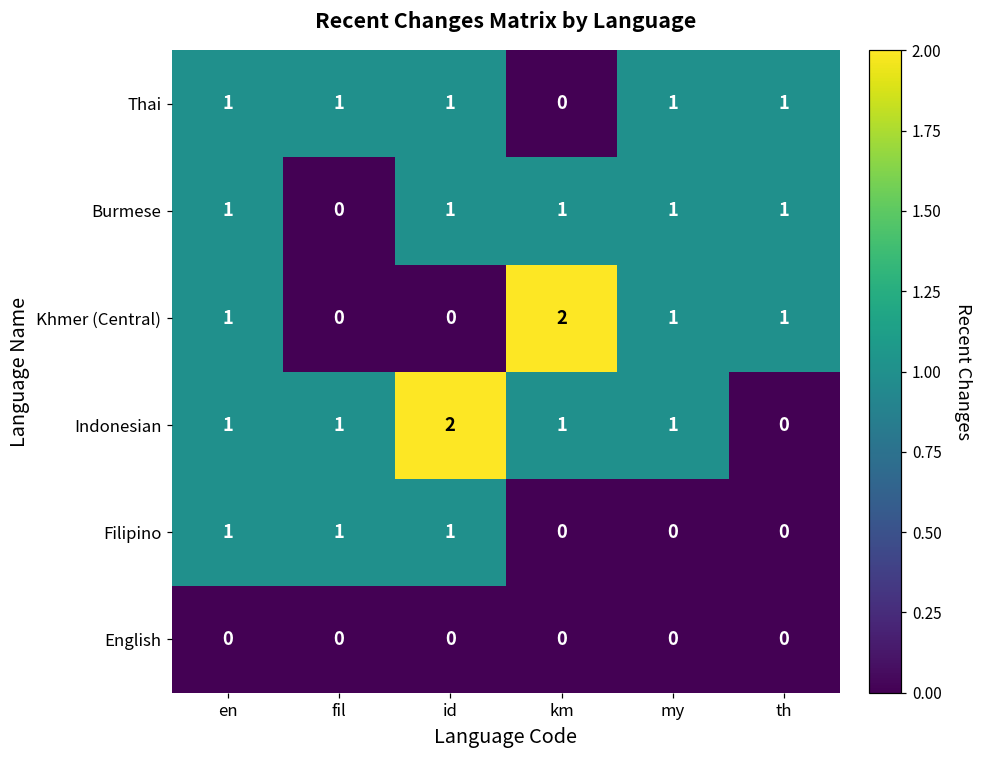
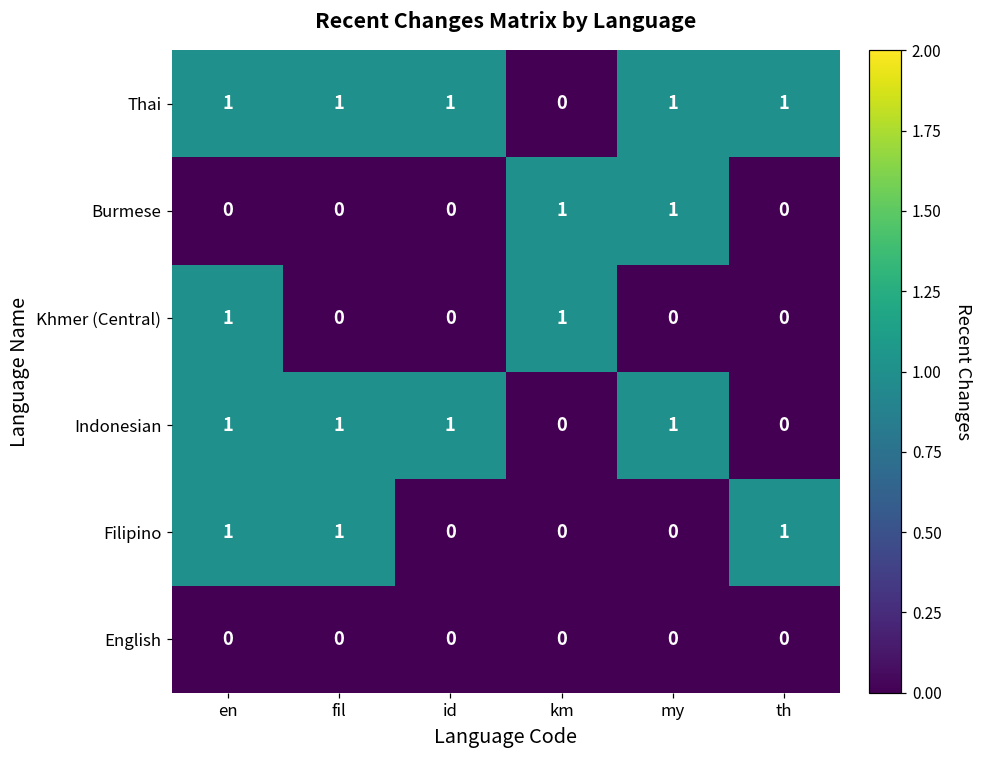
  {
    "Thai": {
      "en": 1,
      "fil": 1,
      "id": 1,
      "km": 0,
      "my": 1,
      "th": 1
    },
    "Burmese": {
-     "en": 1,
+     "en": 0,
      "fil": 0,
-     "id": 1,
+     "id": 0,
      "km": 1,
      "my": 1,
-     "th": 1
+     "th": 0
    },
    "Khmer (Central)": {
      "en": 1,
      "fil": 0,
      "id": 0,
-     "km": 2,
-     "my": 1,
-     "th": 1
+     "km": 1,
+     "my": 0,
+     "th": 0
    },
    "Indonesian": {
      "en": 1,
      "fil": 1,
-     "id": 2,
-     "km": 1,
+     "id": 1,
+     "km": 0,
      "my": 1,
      "th": 0
    },
    "Filipino": {
      "en": 1,
      "fil": 1,
-     "id": 1,
+     "id": 0,
      "km": 0,
      "my": 0,
-     "th": 0
+     "th": 1
    },
    "English": {
      "en": 0,
      "fil": 0,
      "id": 0,
      "km": 0,
      "my": 0,
      "th": 0
    }
  }
